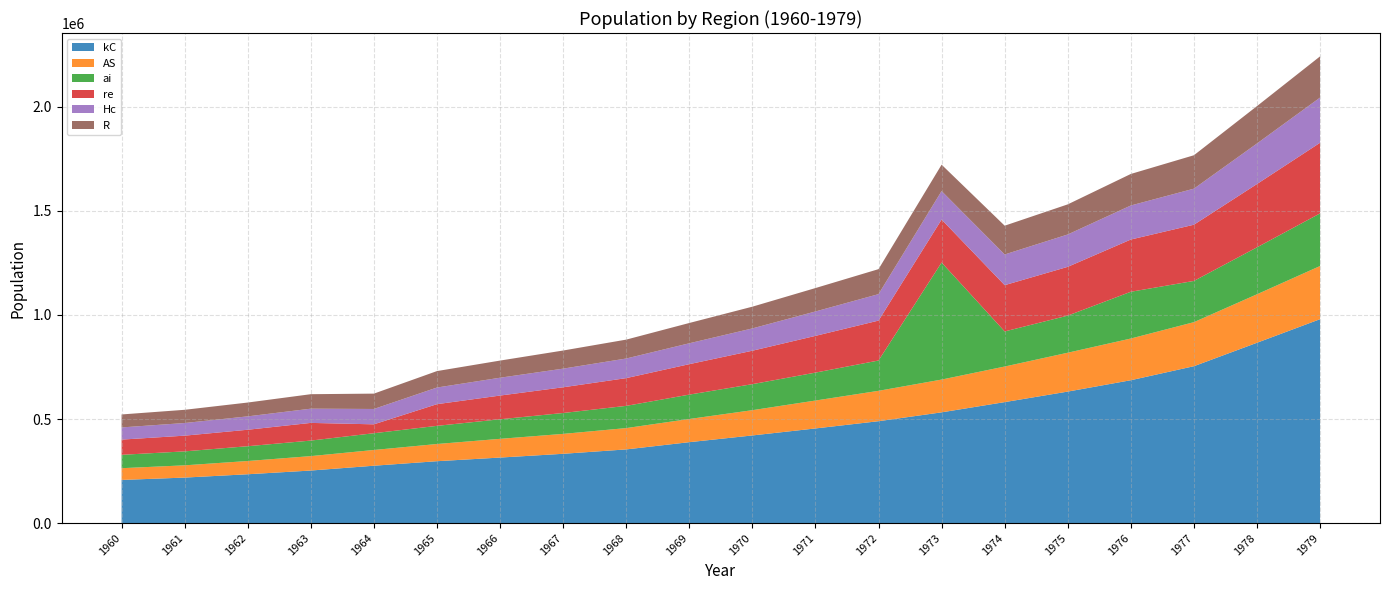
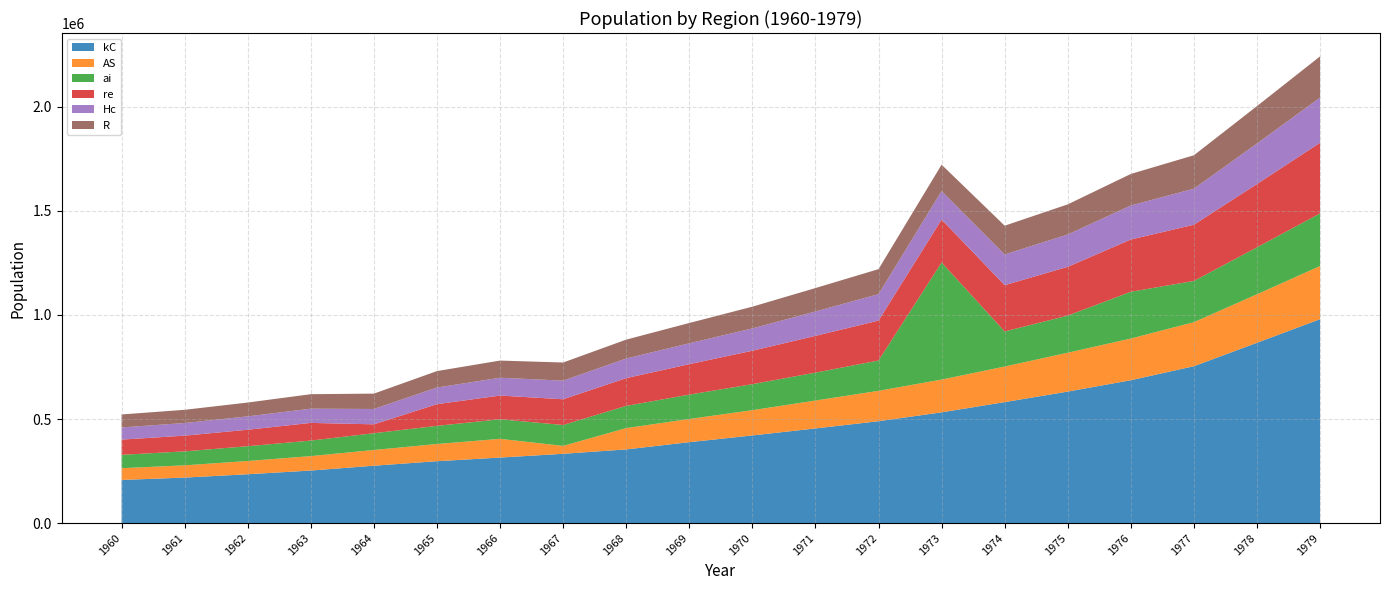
  {
    "kC": {
      "1960": 210000,
      "1961": 220000,
      "1962": 230000,
      "1963": 250000,
      "1964": 280000,
      "1965": 300000,
      "1966": 310000,
      "1967": 330000,
      "1968": 350000,
      "1969": 390000,
      "1970": 420000,
      "1971": 450000,
      "1972": 490000,
      "1973": 530000,
      "1974": 580000,
      "1975": 630000,
      "1976": 690000,
      "1977": 750000,
      "1978": 870000,
      "1979": 980000
    },
    "AS": {
      "1960": 60000,
      "1961": 60000,
      "1962": 60000,
      "1963": 70000,
      "1964": 80000,
      "1965": 80000,
      "1966": 90000,
-     "1967": 100000,
+     "1967": 40000,
      "1968": 100000,
      "1969": 110000,
      "1970": 120000,
      "1971": 130000,
      "1972": 150000,
      "1973": 160000,
      "1974": 170000,
      "1975": 190000,
      "1976": 200000,
      "1977": 210000,
      "1978": 230000,
      "1979": 260000
    },
    "ai": {
      "1960": 60000,
      "1961": 70000,
      "1962": 70000,
      "1963": 70000,
      "1964": 80000,
      "1965": 90000,
      "1966": 90000,
      "1967": 100000,
      "1968": 110000,
      "1969": 120000,
      "1970": 130000,
      "1971": 130000,
      "1972": 150000,
      "1973": 560000,
      "1974": 170000,
      "1975": 180000,
      "1976": 220000,
      "1977": 200000,
      "1978": 230000,
      "1979": 250000
    },
    "re": {
      "1960": 70000,
      "1961": 80000,
      "1962": 80000,
      "1963": 80000,
      "1964": 40000,
      "1965": 100000,
      "1966": 110000,
      "1967": 120000,
      "1968": 130000,
      "1969": 150000,
      "1970": 160000,
      "1971": 180000,
      "1972": 190000,
      "1973": 210000,
      "1974": 220000,
      "1975": 230000,
      "1976": 250000,
      "1977": 270000,
      "1978": 300000,
      "1979": 340000
    },
    "Hc": {
      "1960": 60000,
      "1961": 60000,
      "1962": 60000,
      "1963": 70000,
      "1964": 70000,
      "1965": 80000,
      "1966": 90000,
      "1967": 90000,
      "1968": 90000,
      "1969": 100000,
      "1970": 110000,
      "1971": 120000,
      "1972": 130000,
      "1973": 140000,
      "1974": 150000,
      "1975": 160000,
      "1976": 160000,
      "1977": 170000,
      "1978": 190000,
      "1979": 220000
    },
    "R": {
      "1960": 60000,
      "1961": 60000,
      "1962": 70000,
      "1963": 70000,
      "1964": 70000,
      "1965": 80000,
      "1966": 80000,
      "1967": 90000,
      "1968": 90000,
      "1969": 100000,
      "1970": 100000,
      "1971": 110000,
      "1972": 120000,
      "1973": 130000,
      "1974": 140000,
      "1975": 140000,
      "1976": 150000,
      "1977": 160000,
      "1978": 180000,
      "1979": 200000
    }
  }
